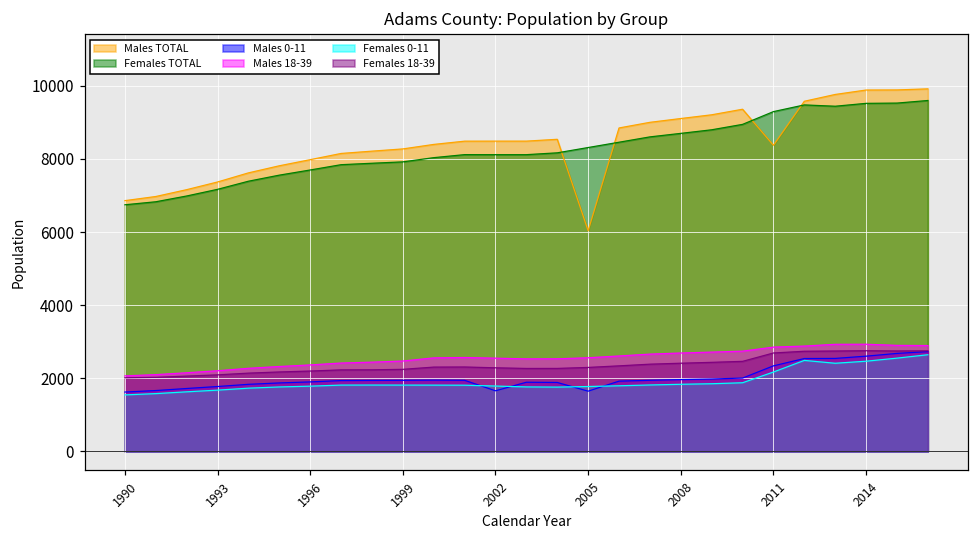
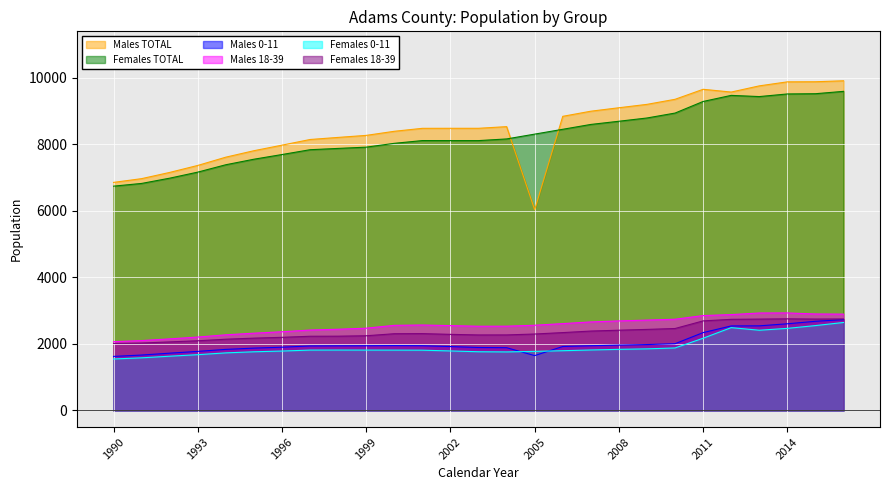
  {
    "Males TOTAL": {
      "1990": 6900,
      "1993": 7400,
      "1996": 8000,
      "1999": 8300,
      "2002": 8500,
      "2005": 6000,
      "2008": 9100,
-     "2011": 8400,
+     "2011": 9700,
      "2014": 9900
    },
    "Females TOTAL": {
      "1990": 6700,
      "1993": 7200,
      "1996": 7700,
      "1999": 7900,
      "2002": 8100,
      "2005": 8300,
      "2008": 8700,
      "2011": 9300,
      "2014": 9500
    },
    "Males 0-11": {
      "1990": 1600,
      "1993": 1800,
      "1996": 1900,
      "1999": 1900,
-     "2002": 1700,
+     "2002": 1900,
      "2005": 1600,
      "2008": 2000,
      "2011": 2300,
      "2014": 2600
    },
    "Males 18-39": {
      "1993": 2200,
      "1996": 2400,
      "1999": 2500,
      "2002": 2600,
      "2005": 2600,
      "2008": 2700,
      "2011": 2900,
      "2014": 2900
    },
    "Females 0-11": {
      "1990": 1500,
      "1993": 1700,
      "1996": 1800,
      "1999": 1800,
      "2002": 1800,
      "2005": 1800,
      "2008": 1800,
      "2011": 2200,
      "2014": 2500
    },
    "Females 18-39": {
      "1993": 2100,
      "1996": 2200,
      "1999": 2200,
      "2002": 2300,
      "2005": 2300,
      "2008": 2400,
      "2011": 2700,
      "2014": 2800
    }
  }
